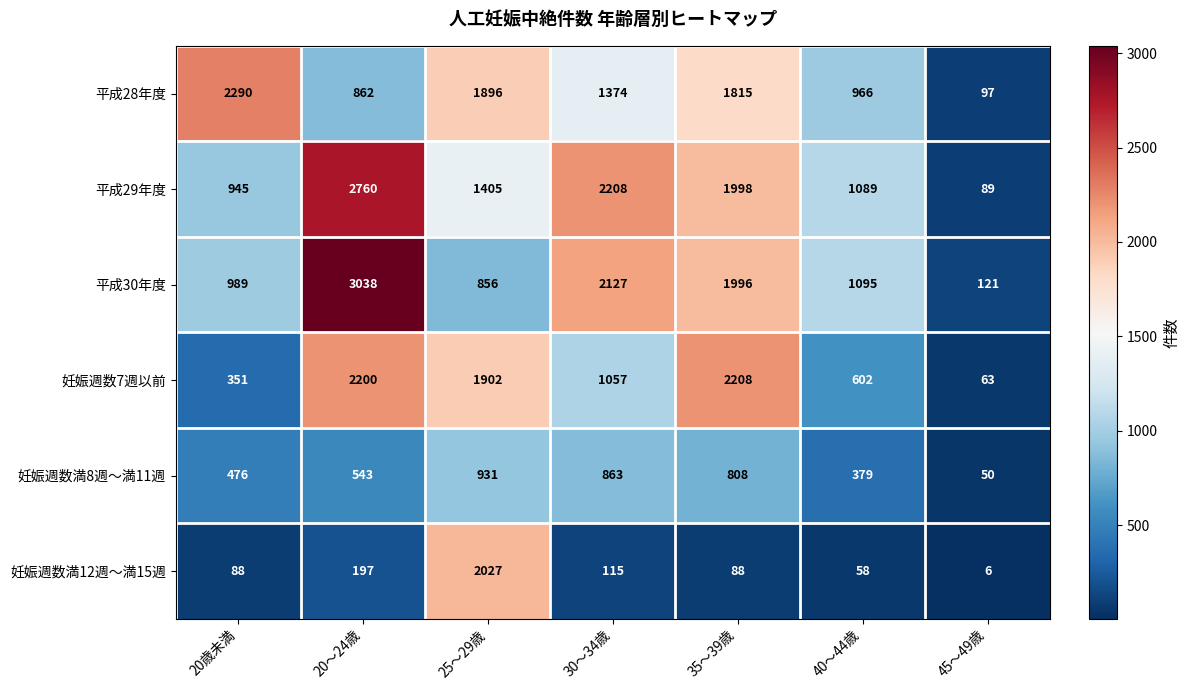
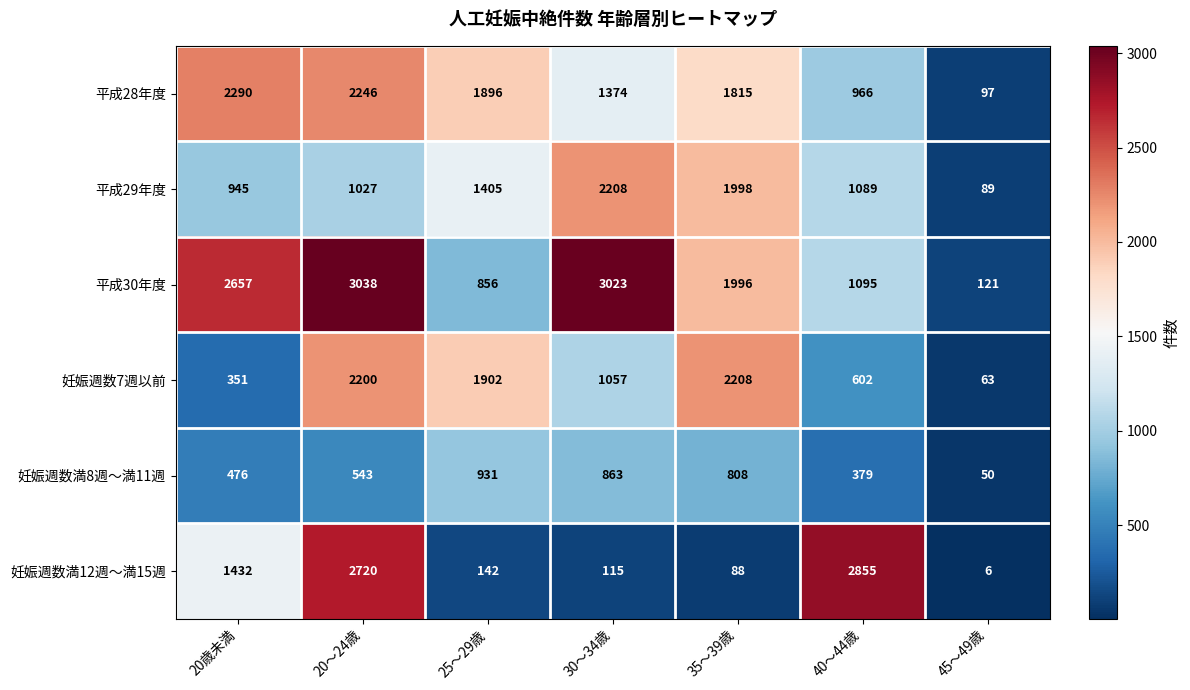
  {
    "平成28年度": {
      "20歳未満": 2290,
-     "20～24歳": 862,
+     "20～24歳": 2246,
      "25～29歳": 1896,
      "30～34歳": 1374,
      "35～39歳": 1815,
      "40～44歳": 966,
      "45～49歳": 97
    },
    "平成29年度": {
      "20歳未満": 945,
-     "20～24歳": 2760,
+     "20～24歳": 1027,
      "25～29歳": 1405,
      "30～34歳": 2208,
      "35～39歳": 1998,
      "40～44歳": 1089,
      "45～49歳": 89
    },
    "平成30年度": {
-     "20歳未満": 989,
+     "20歳未満": 2657,
      "20～24歳": 3038,
      "25～29歳": 856,
-     "30～34歳": 2127,
+     "30～34歳": 3023,
      "35～39歳": 1996,
      "40～44歳": 1095,
      "45～49歳": 121
    },
    "妊娠週数7週以前": {
      "20歳未満": 351,
      "20～24歳": 2200,
      "25～29歳": 1902,
      "30～34歳": 1057,
      "35～39歳": 2208,
      "40～44歳": 602,
      "45～49歳": 63
    },
    "妊娠週数満8週～満11週": {
      "20歳未満": 476,
      "20～24歳": 543,
      "25～29歳": 931,
      "30～34歳": 863,
      "35～39歳": 808,
      "40～44歳": 379,
      "45～49歳": 50
    },
    "妊娠週数満12週～満15週": {
-     "20歳未満": 88,
-     "20～24歳": 197,
-     "25～29歳": 2027,
+     "20歳未満": 1432,
+     "20～24歳": 2720,
+     "25～29歳": 142,
      "30～34歳": 115,
      "35～39歳": 88,
-     "40～44歳": 58,
+     "40～44歳": 2855,
      "45～49歳": 6
    }
  }
